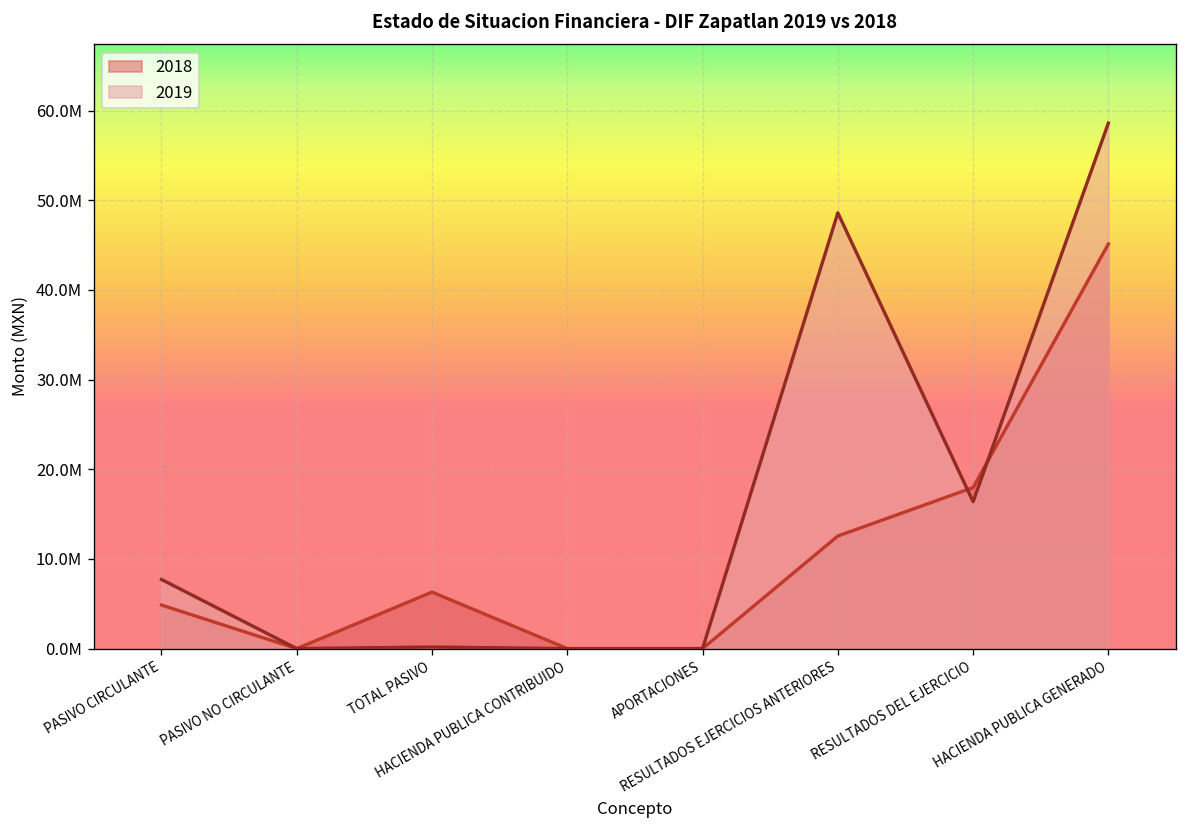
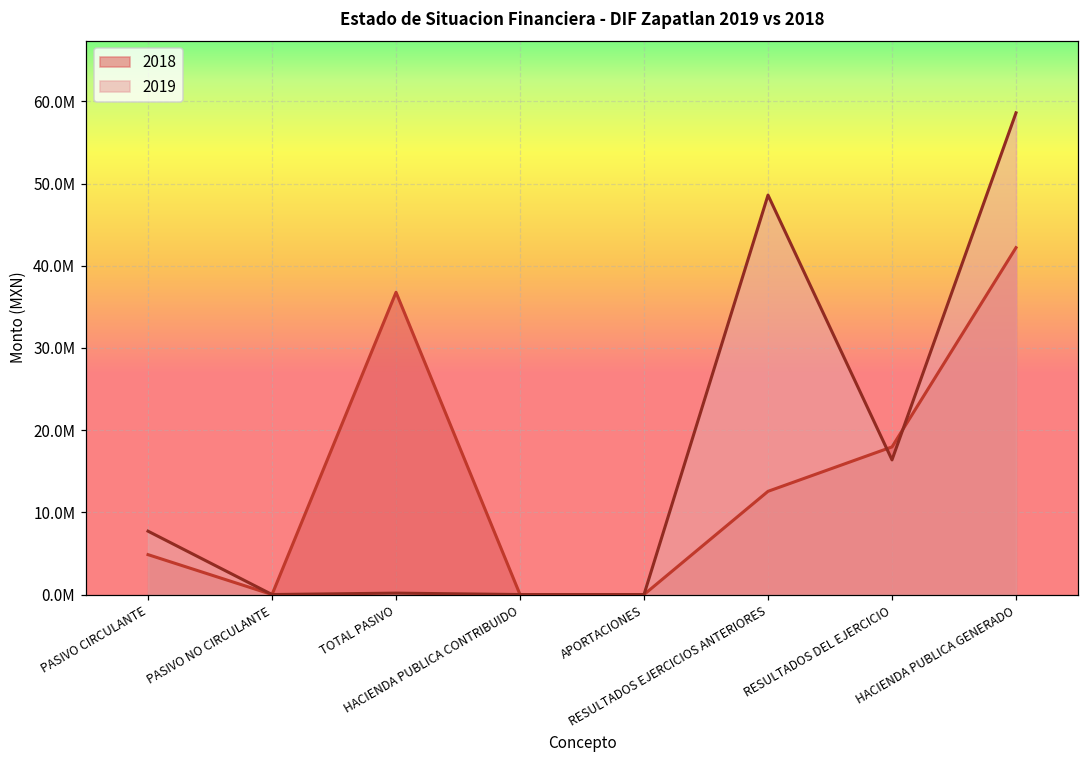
  {
    "2018": {
      "PASIVO CIRCULANTE": 5000000,
-     "TOTAL PASIVO": 6000000,
+     "TOTAL PASIVO": 37000000,
      "RESULTADOS EJERCICIOS ANTERIORES": 13000000,
      "RESULTADOS DEL EJERCICIO": 18000000,
-     "HACIENDA PUBLICA GENERADO": 45000000
+     "HACIENDA PUBLICA GENERADO": 42000000
    },
    "2019": {
      "PASIVO CIRCULANTE": 8000000,
      "TOTAL PASIVO": 0,
      "RESULTADOS EJERCICIOS ANTERIORES": 49000000,
      "RESULTADOS DEL EJERCICIO": 16000000,
      "HACIENDA PUBLICA GENERADO": 59000000
    }
  }
